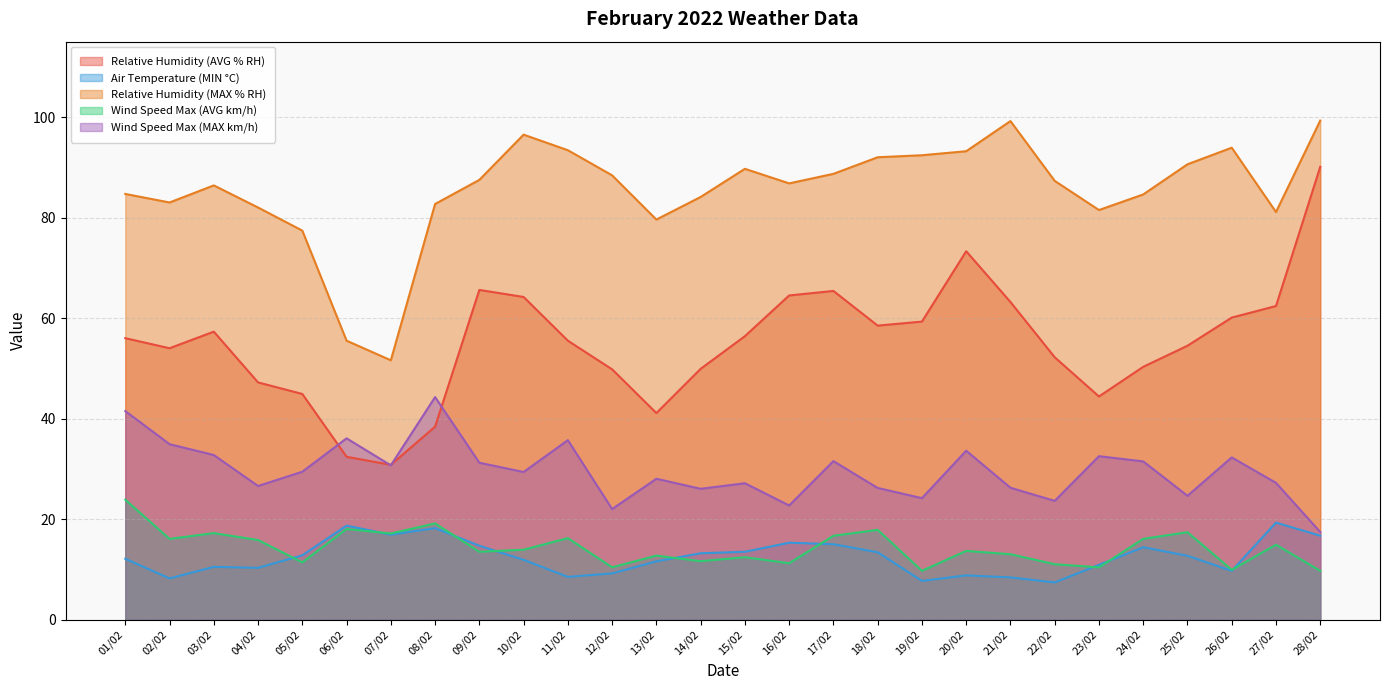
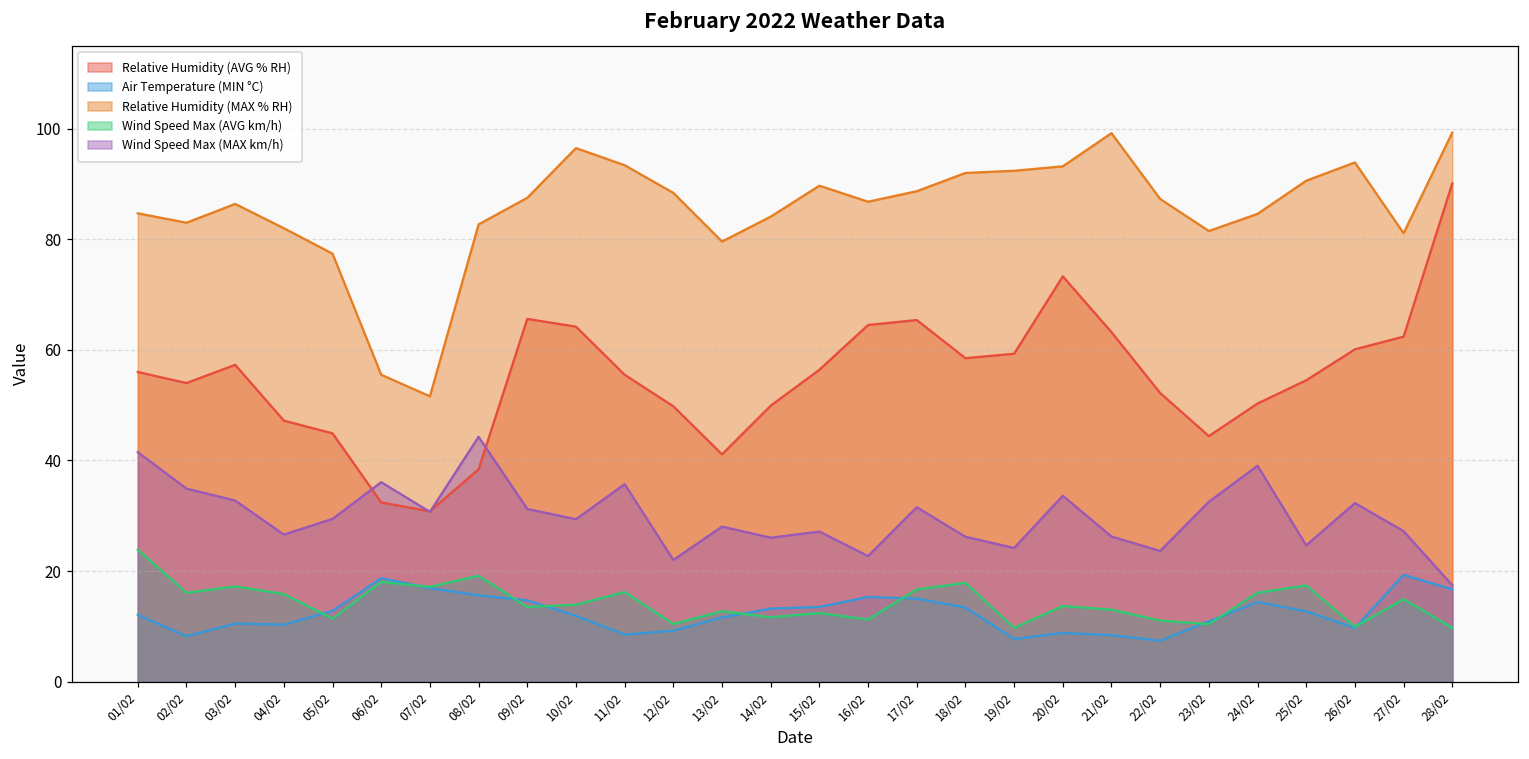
  {
    "Air Temperature (MIN °C)": {
      "01/02": 12,
      "02/02": 8,
      "03/02": 11,
      "04/02": 10,
      "05/02": 13,
      "06/02": 19,
-     "08/02": 18,
+     "08/02": 16,
      "09/02": 15,
      "10/02": 12,
      "11/02": 9,
      "12/02": 9,
      "13/02": 12,
      "14/02": 13,
      "15/02": 14,
      "16/02": 15,
      "17/02": 15,
      "18/02": 13,
      "19/02": 8,
      "20/02": 9,
      "21/02": 8,
      "22/02": 7,
      "24/02": 14,
      "25/02": 13,
      "27/02": 19,
      "28/02": 17
    },
    "Wind Speed Max (AVG km/h)": {
      "01/02": 24,
      "02/02": 16,
      "03/02": 17,
      "04/02": 16,
      "05/02": 11,
      "06/02": 18,
      "08/02": 19,
      "09/02": 14,
      "10/02": 14,
      "11/02": 16,
      "12/02": 10,
      "13/02": 13,
      "14/02": 12,
      "15/02": 12,
      "16/02": 11,
      "17/02": 17,
      "18/02": 18,
      "19/02": 10,
      "20/02": 14,
      "21/02": 13,
      "22/02": 11,
      "24/02": 16,
      "25/02": 17,
      "27/02": 15,
      "28/02": 10
    },
    "Wind Speed Max (MAX km/h)": {
      "01/02": 42,
      "02/02": 35,
      "03/02": 33,
      "04/02": 27,
      "05/02": 29,
      "06/02": 36,
      "08/02": 44,
      "09/02": 31,
      "10/02": 29,
      "11/02": 36,
      "12/02": 22,
      "13/02": 28,
      "14/02": 26,
      "15/02": 27,
      "16/02": 23,
      "17/02": 32,
      "18/02": 26,
      "19/02": 24,
      "20/02": 34,
      "21/02": 26,
      "22/02": 24,
      "23/02": 33,
-     "24/02": 31,
+     "24/02": 39,
      "25/02": 25,
      "26/02": 32,
      "27/02": 27,
      "28/02": 17
    }
  }
